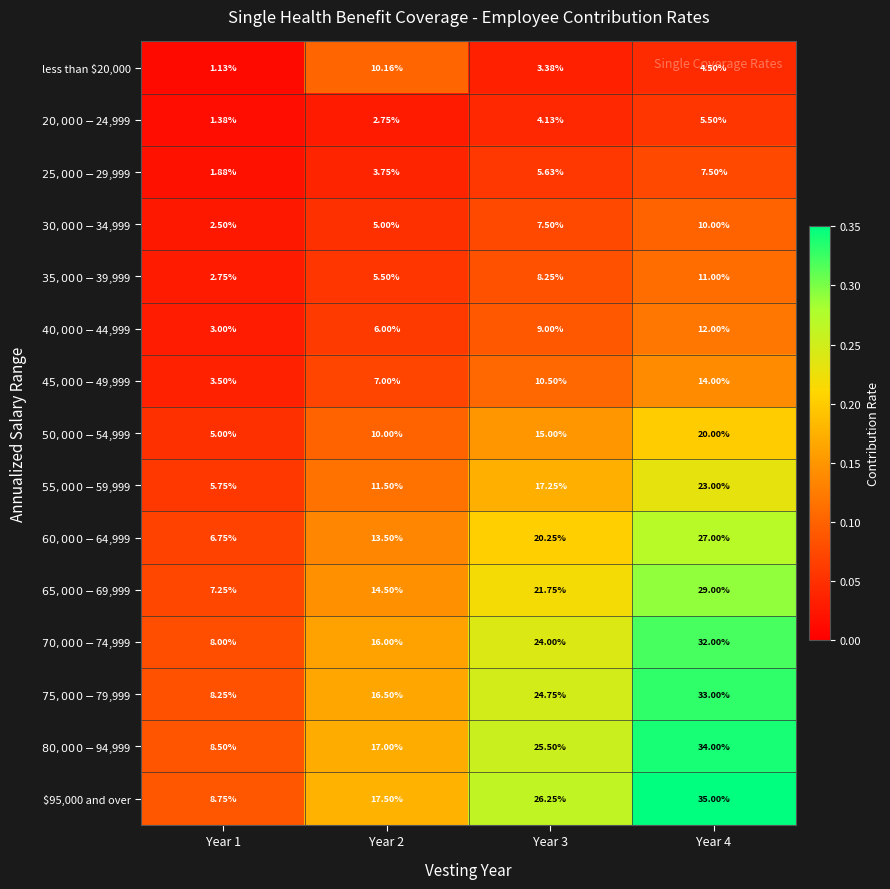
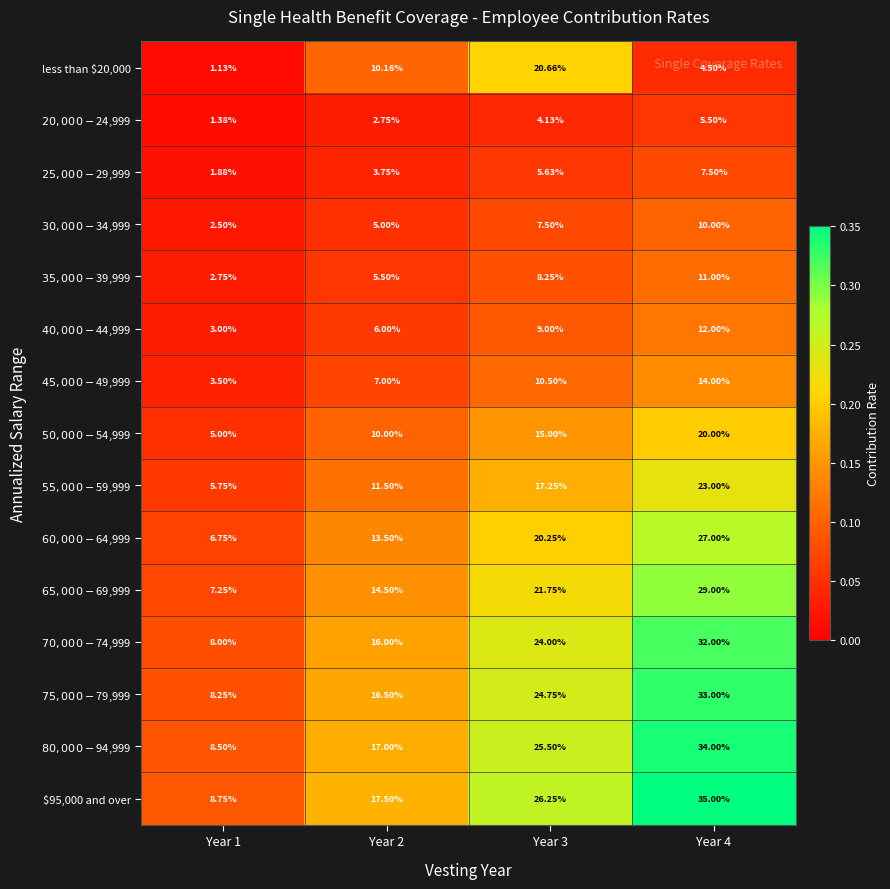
  {
    "less than $20,000": {
      "Year 1": "1.13%",
      "Year 2": "10.16%",
-     "Year 3": "3.38%"
+     "Year 3": "20.66%"
    },
    "$95,000 and over": {
      "Year 1": "8.75%",
      "Year 2": "17.50%",
      "Year 3": "26.25%",
      "Year 4": "35.00%"
    }
  }
